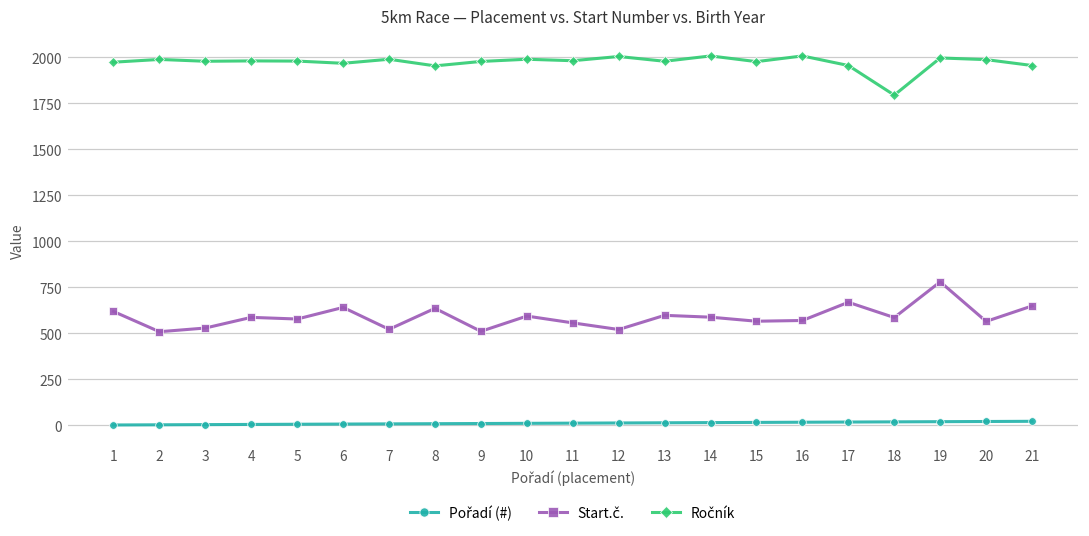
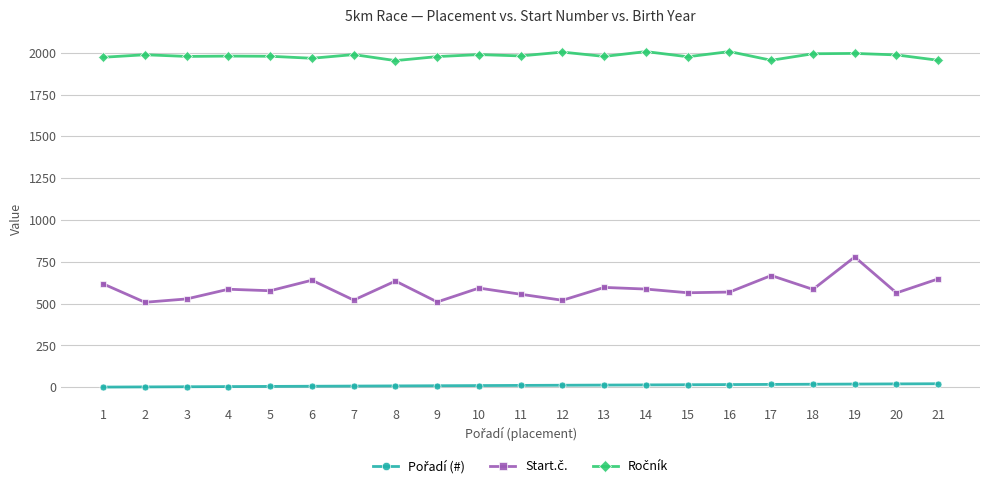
  {
    "Pořadí (#)": {
      "1": 0,
      "2": 0,
      "3": 0,
      "4": 0,
      "5": 10,
      "6": 10,
      "7": 10,
      "8": 10,
      "9": 10,
      "10": 10,
      "11": 10,
      "12": 10,
      "13": 10,
      "14": 10,
      "15": 20,
      "16": 20,
      "17": 20,
      "18": 20,
      "19": 20,
      "20": 20,
      "21": 20
    },
    "Start.č.": {
      "1": 620,
      "2": 510,
      "3": 530,
      "4": 590,
      "5": 580,
      "6": 640,
      "7": 520,
      "8": 640,
      "9": 510,
      "10": 590,
      "11": 560,
      "12": 520,
      "13": 600,
      "14": 590,
      "15": 570,
      "16": 570,
      "17": 670,
      "18": 590,
      "19": 780,
      "20": 560,
      "21": 650
    },
    "Ročník": {
      "1": 1970,
      "2": 1990,
      "3": 1980,
      "4": 1980,
      "5": 1980,
      "6": 1970,
      "7": 1990,
      "8": 1950,
      "9": 1980,
      "10": 1990,
      "11": 1980,
      "12": 2000,
      "13": 1980,
      "14": 2010,
      "15": 1980,
      "16": 2010,
      "17": 1960,
-     "18": 1790,
+     "18": 1990,
      "19": 2000,
      "20": 1990,
      "21": 1960
    }
  }
